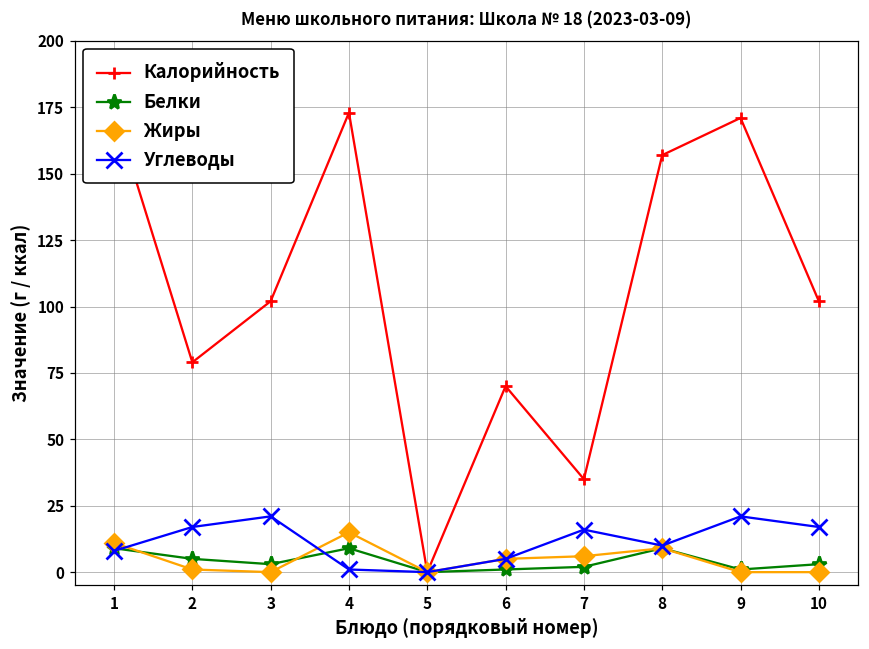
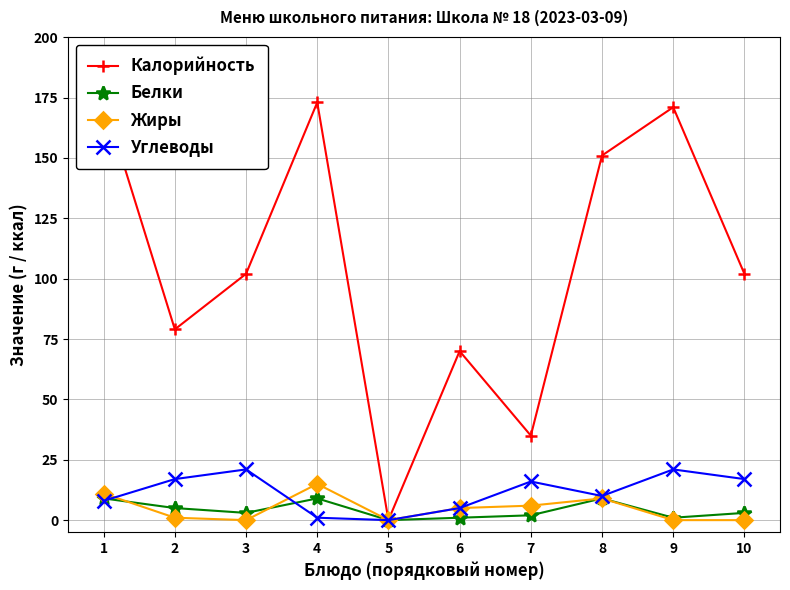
  {
    "Калорийность": {
      "2": 79,
      "3": 102,
      "4": 173,
      "6": 70,
      "7": 35,
-     "8": 157,
+     "8": 151,
      "9": 171,
      "10": 102
    },
    "Белки": {
      "2": 5,
      "3": 3,
      "4": 9,
      "6": 1,
      "7": 2,
      "10": 3
    },
    "Жиры": {
      "1": 11,
      "2": 1,
      "3": 0,
      "4": 15,
      "7": 6,
      "10": 0
    },
    "Углеводы": {
      "2": 17,
      "3": 21,
      "4": 1,
      "7": 16,
      "9": 21,
      "10": 17
    }
  }
